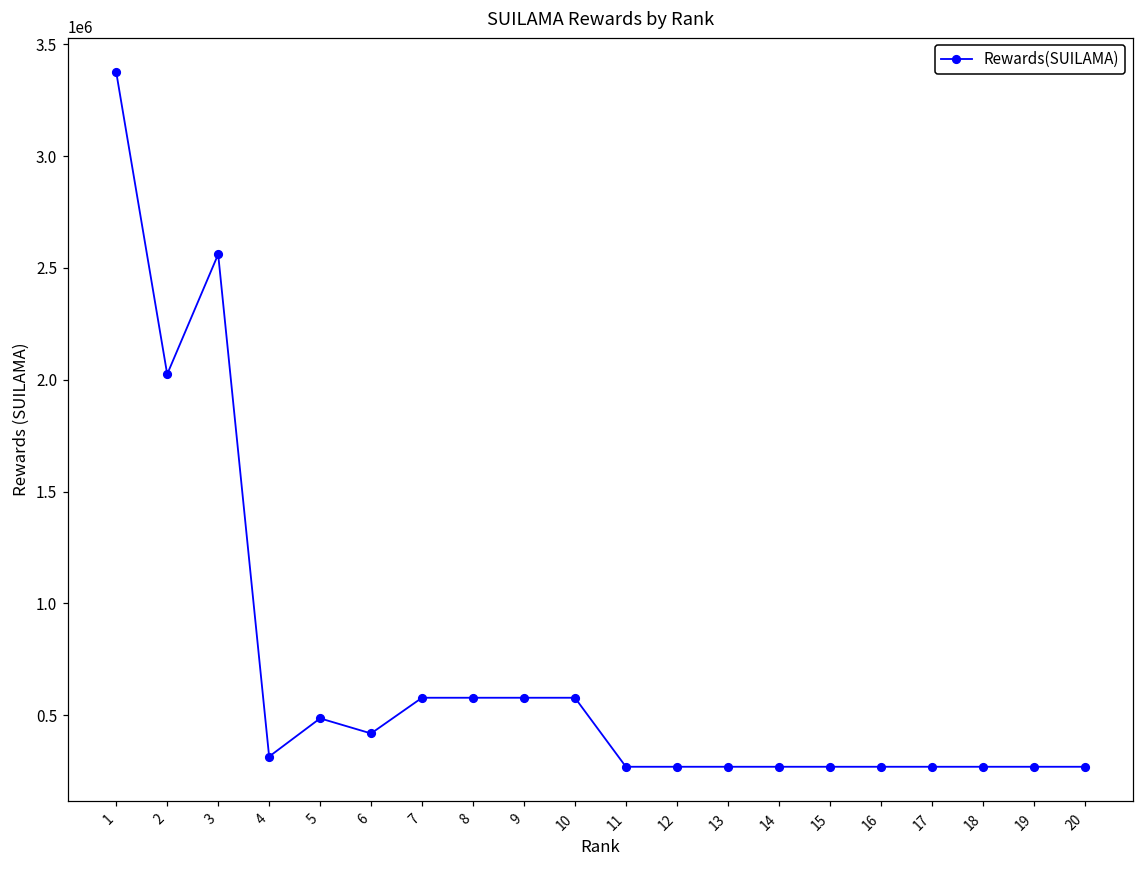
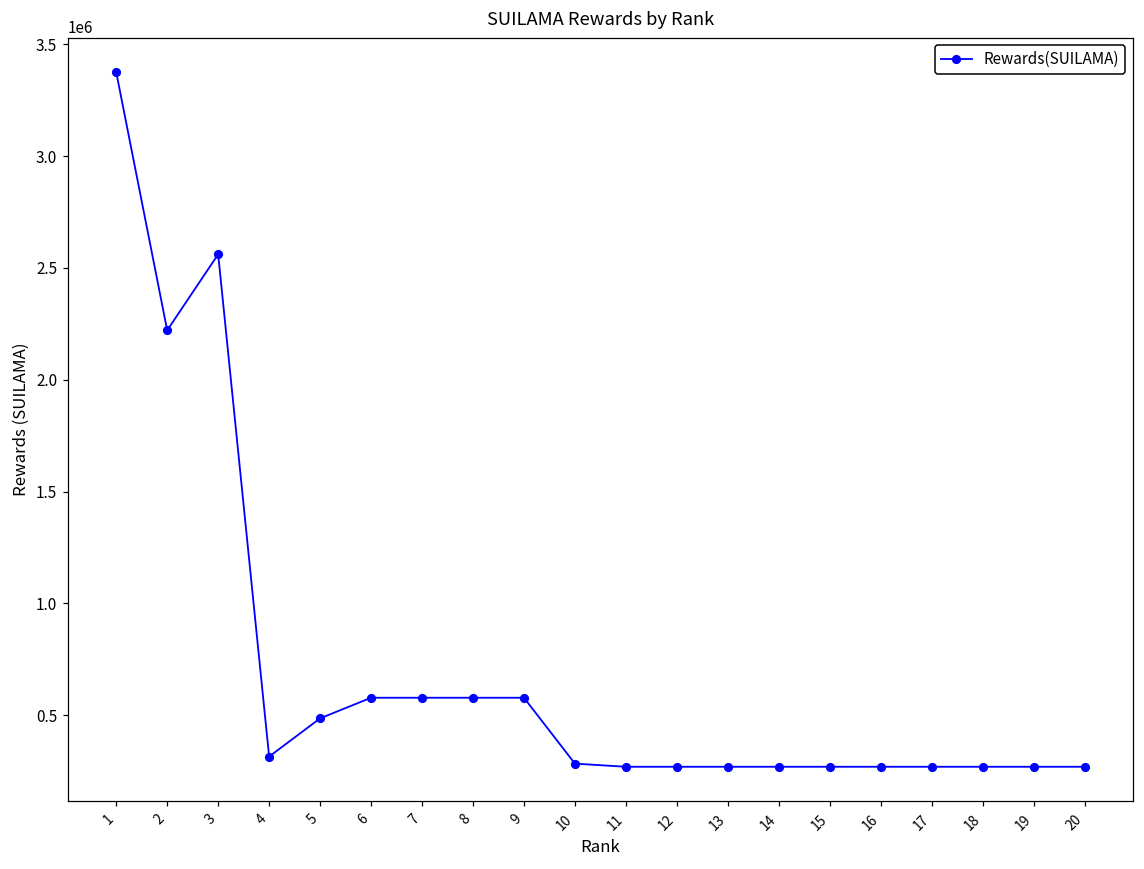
  {
    "1": 3380000,
-   "2": 2030000,
+   "2": 2220000,
    "3": 2560000,
    "4": 320000,
    "5": 490000,
-   "6": 420000,
+   "6": 580000,
    "7": 580000,
    "8": 580000,
    "9": 580000,
-   "10": 580000,
+   "10": 280000,
    "11": 270000,
    "12": 270000,
    "13": 270000,
    "14": 270000,
    "15": 270000,
    "16": 270000,
    "17": 270000,
    "18": 270000,
    "19": 270000,
    "20": 270000
  }
